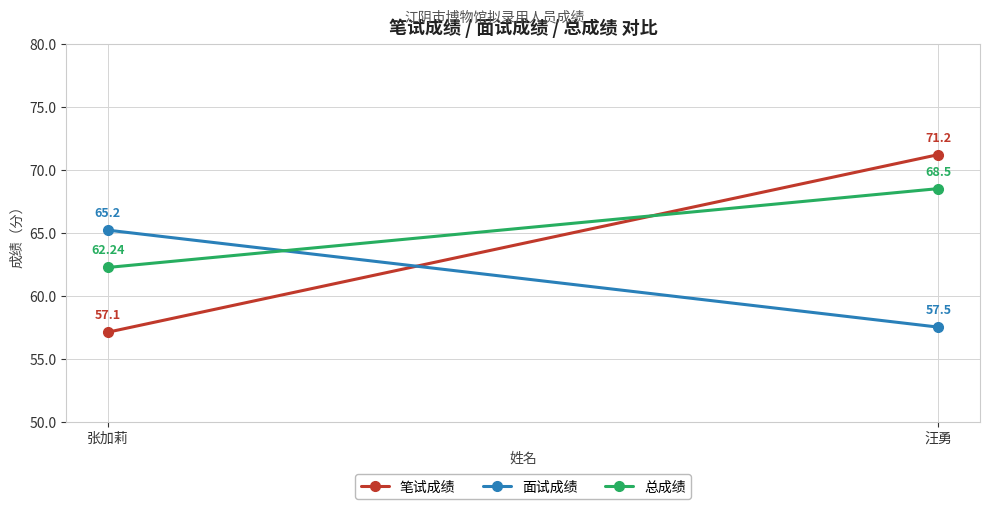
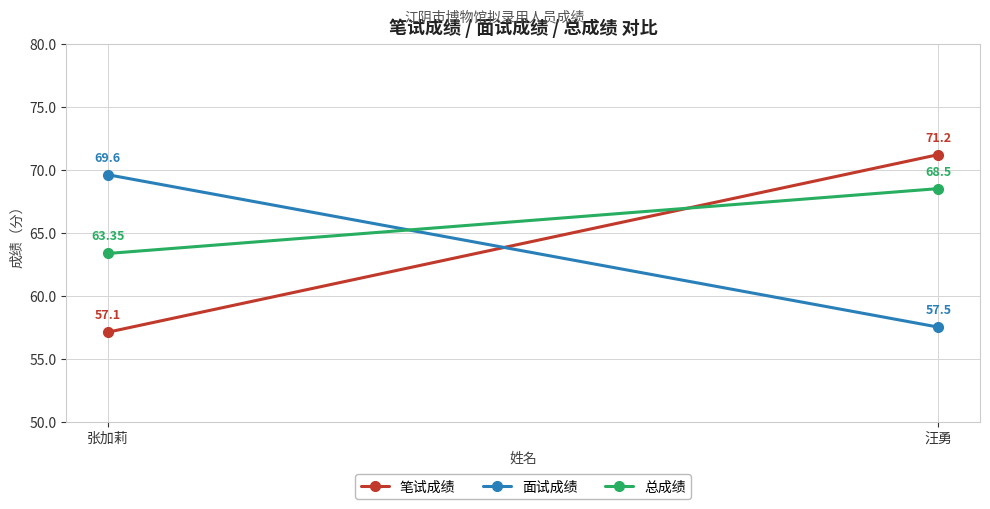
  {
    "笔试成绩": {
      "张加莉": 57.1,
      "汪勇": 71.2
    },
    "面试成绩": {
-     "张加莉": 65.2,
+     "张加莉": 69.6,
      "汪勇": 57.5
    },
    "总成绩": {
-     "张加莉": 62.24,
+     "张加莉": 63.35,
      "汪勇": 68.5
    }
  }
